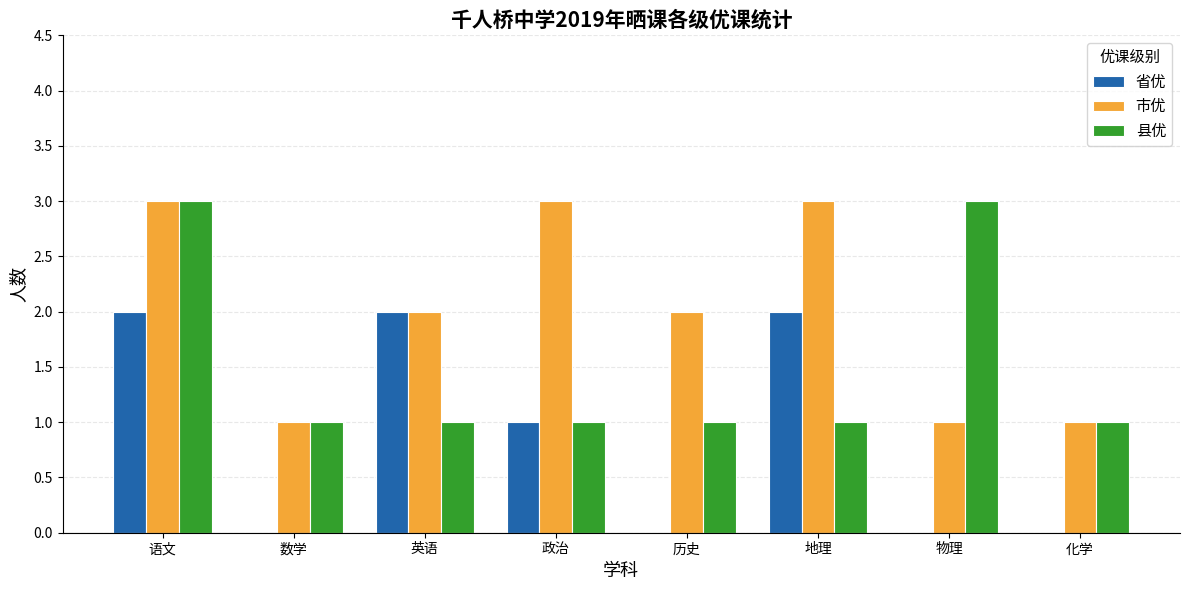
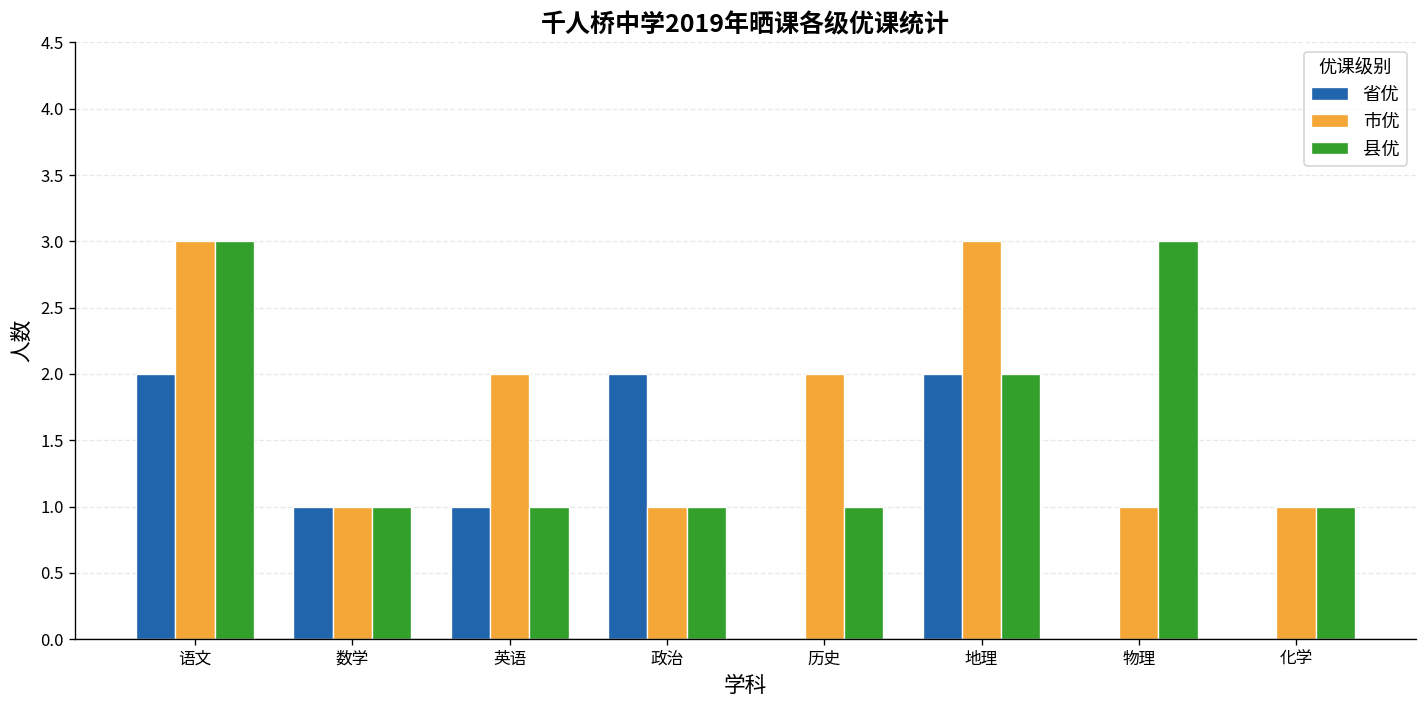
  {
    "省优": {
      "语文": 2,
-     "数学": 0,
-     "英语": 2,
-     "政治": 1,
+     "数学": 1,
+     "英语": 1,
+     "政治": 2,
      "历史": 0,
      "地理": 2,
      "物理": 0,
      "化学": 0
    },
    "市优": {
      "语文": 3,
      "数学": 1,
      "英语": 2,
-     "政治": 3,
+     "政治": 1,
      "历史": 2,
      "地理": 3,
      "物理": 1,
      "化学": 1
    },
    "县优": {
      "语文": 3,
      "数学": 1,
      "英语": 1,
      "政治": 1,
      "历史": 1,
-     "地理": 1,
+     "地理": 2,
      "物理": 3,
      "化学": 1
    }
  }
